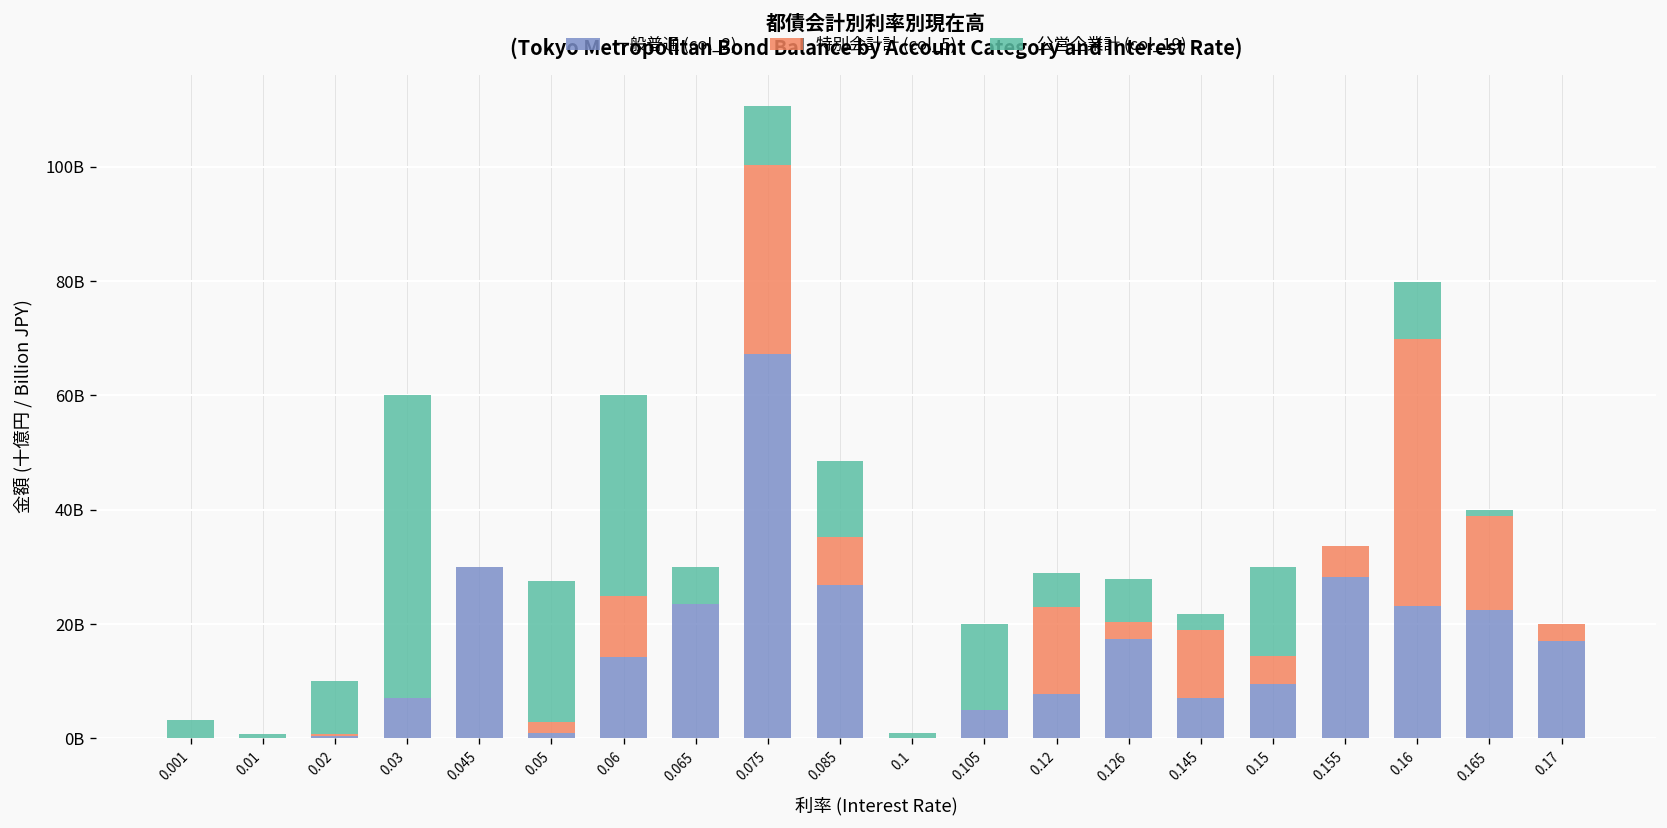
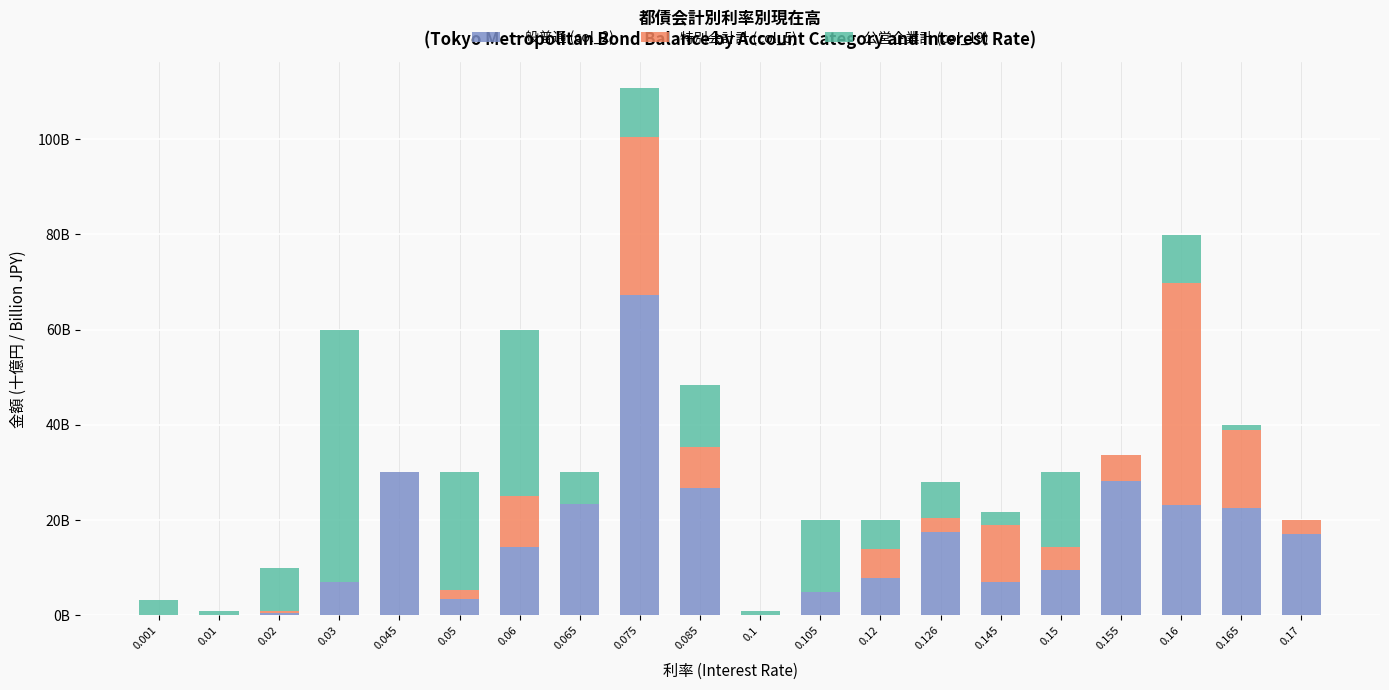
  {
    "一般普通 (col_2)": {
      "0.001": 0,
      "0.01": 0,
      "0.03": 7000000000,
      "0.045": 30000000000,
-     "0.05": 1000000000,
+     "0.05": 3000000000,
      "0.06": 14000000000,
      "0.065": 23000000000,
      "0.075": 67000000000,
      "0.085": 27000000000,
      "0.1": 0,
      "0.105": 5000000000,
      "0.12": 8000000000,
      "0.126": 17000000000,
      "0.145": 7000000000,
      "0.15": 10000000000,
      "0.155": 28000000000,
      "0.16": 23000000000,
      "0.165": 22000000000,
      "0.17": 17000000000
    },
    "特別会計計 (col_5)": {
      "0.001": 0,
      "0.01": 0,
      "0.03": 0,
      "0.045": 0,
      "0.05": 2000000000,
      "0.06": 11000000000,
      "0.065": 0,
      "0.075": 33000000000,
      "0.085": 8000000000,
      "0.1": 0,
      "0.105": 0,
-     "0.12": 15000000000,
+     "0.12": 6000000000,
      "0.126": 3000000000,
      "0.145": 12000000000,
      "0.15": 5000000000,
      "0.155": 5000000000,
      "0.16": 47000000000,
      "0.165": 17000000000,
      "0.17": 3000000000
    },
    "公営企業計 (col_19)": {
      "0.001": 3000000000,
      "0.01": 1000000000,
      "0.02": 9000000000,
      "0.03": 53000000000,
      "0.045": 0,
      "0.05": 25000000000,
      "0.06": 35000000000,
      "0.065": 7000000000,
      "0.075": 10000000000,
      "0.085": 13000000000,
      "0.1": 1000000000,
      "0.105": 15000000000,
      "0.12": 6000000000,
      "0.126": 8000000000,
      "0.145": 3000000000,
      "0.15": 16000000000,
      "0.155": 0,
      "0.16": 10000000000,
      "0.165": 1000000000,
      "0.17": 0
    }
  }
